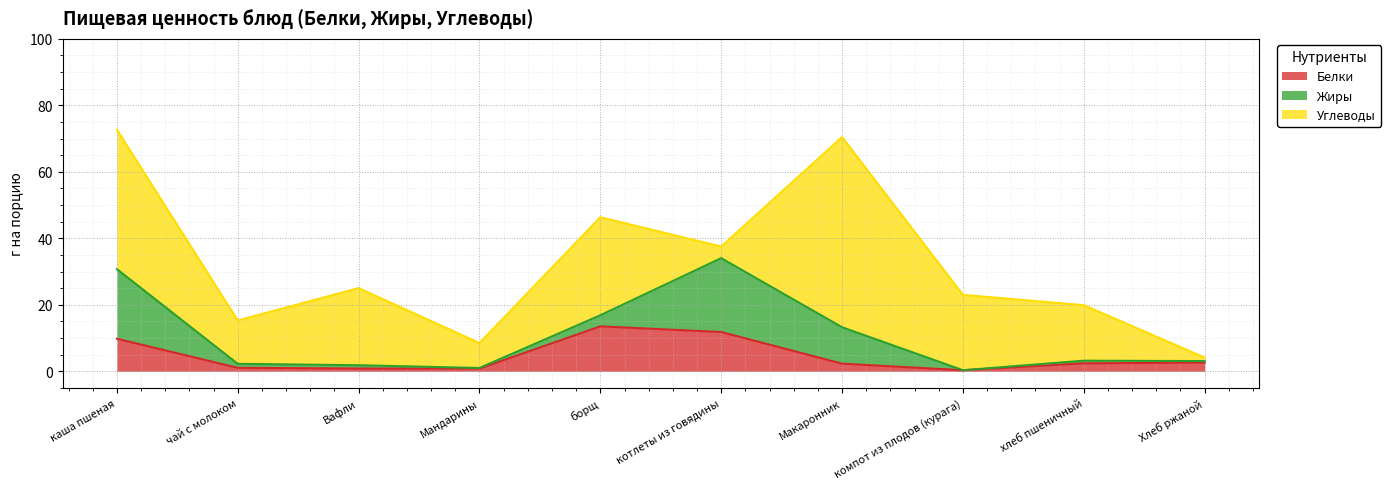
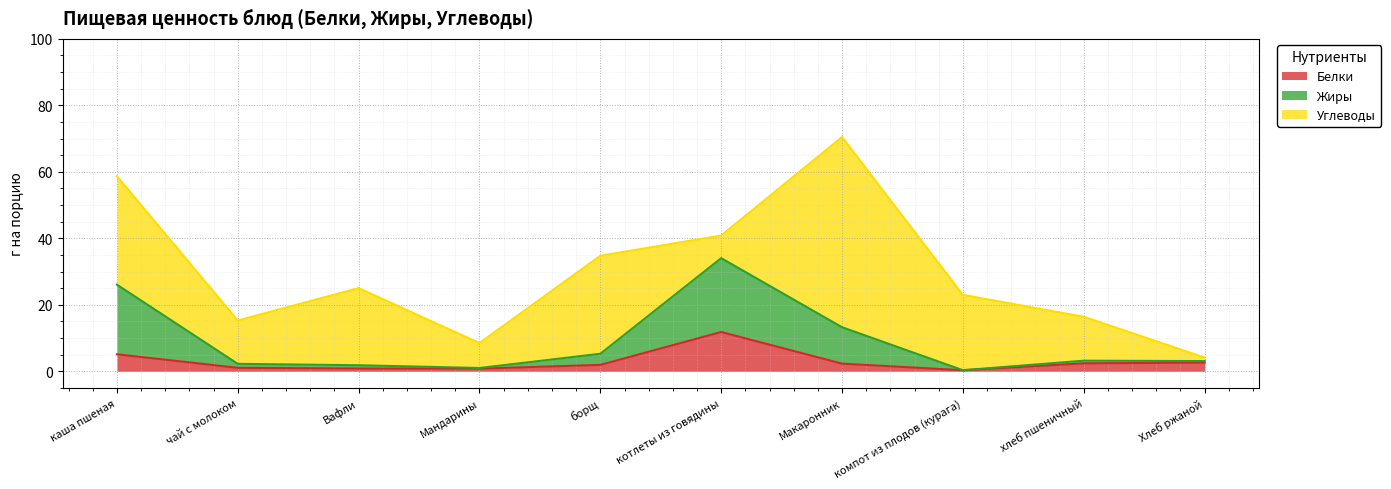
  {
    "Белки": {
-     "каша пшеная": 10,
+     "каша пшеная": 5,
      "чай с молоком": 1,
      "Вафли": 1,
-     "борщ": 14,
+     "борщ": 2,
      "котлеты из говядины": 12,
      "Макаронник": 2,
      "хлеб пшеничный": 2
    },
    "Жиры": {
      "каша пшеная": 21,
      "чай с молоком": 1,
      "Вафли": 1,
      "борщ": 3,
      "котлеты из говядины": 22,
      "Макаронник": 11,
      "хлеб пшеничный": 1
    },
    "Углеводы": {
-     "каша пшеная": 42,
+     "каша пшеная": 33,
      "чай с молоком": 13,
      "Вафли": 23,
      "Мандарины": 8,
      "борщ": 29,
-     "котлеты из говядины": 3,
+     "котлеты из говядины": 7,
      "Макаронник": 57,
      "компот из плодов (курага)": 23,
-     "хлеб пшеничный": 17,
+     "хлеб пшеничный": 13,
      "Хлеб ржаной": 1
    }
  }
